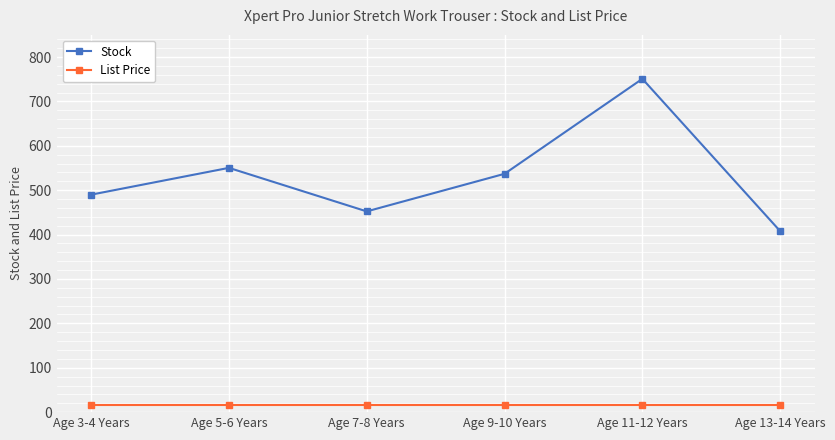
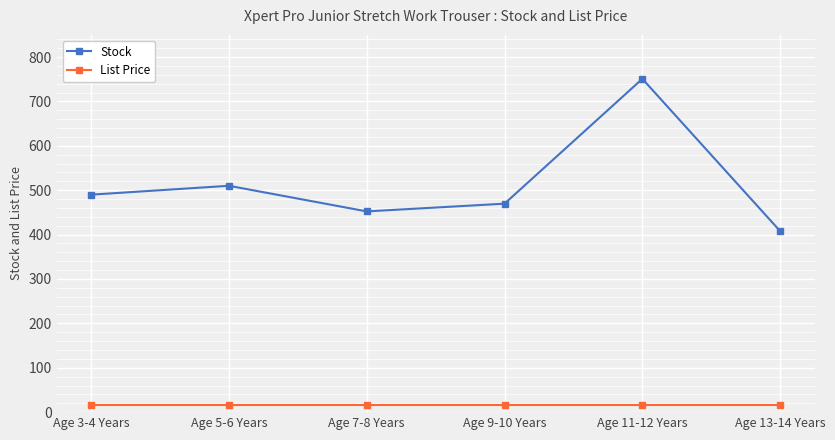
  {
    "Stock": {
      "Age 3-4 Years": 490,
-     "Age 5-6 Years": 550,
+     "Age 5-6 Years": 510,
      "Age 7-8 Years": 450,
-     "Age 9-10 Years": 540,
+     "Age 9-10 Years": 470,
      "Age 11-12 Years": 750,
      "Age 13-14 Years": 410
    },
    "List Price": {
      "Age 3-4 Years": 20,
      "Age 5-6 Years": 20,
      "Age 7-8 Years": 20,
      "Age 9-10 Years": 20,
      "Age 11-12 Years": 20,
      "Age 13-14 Years": 20
    }
  }
